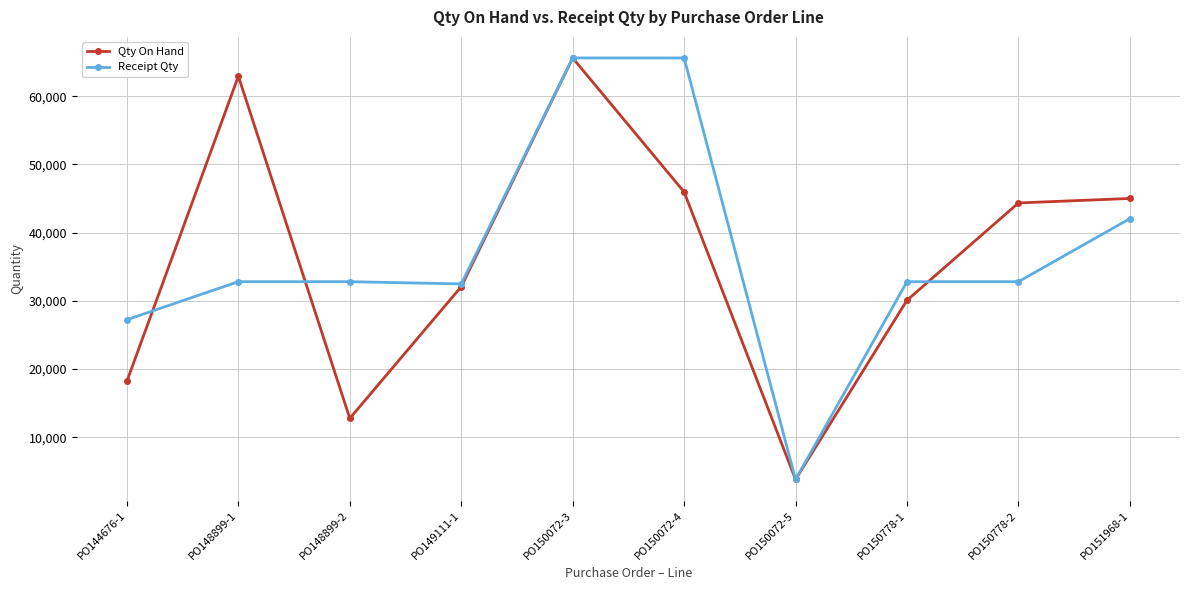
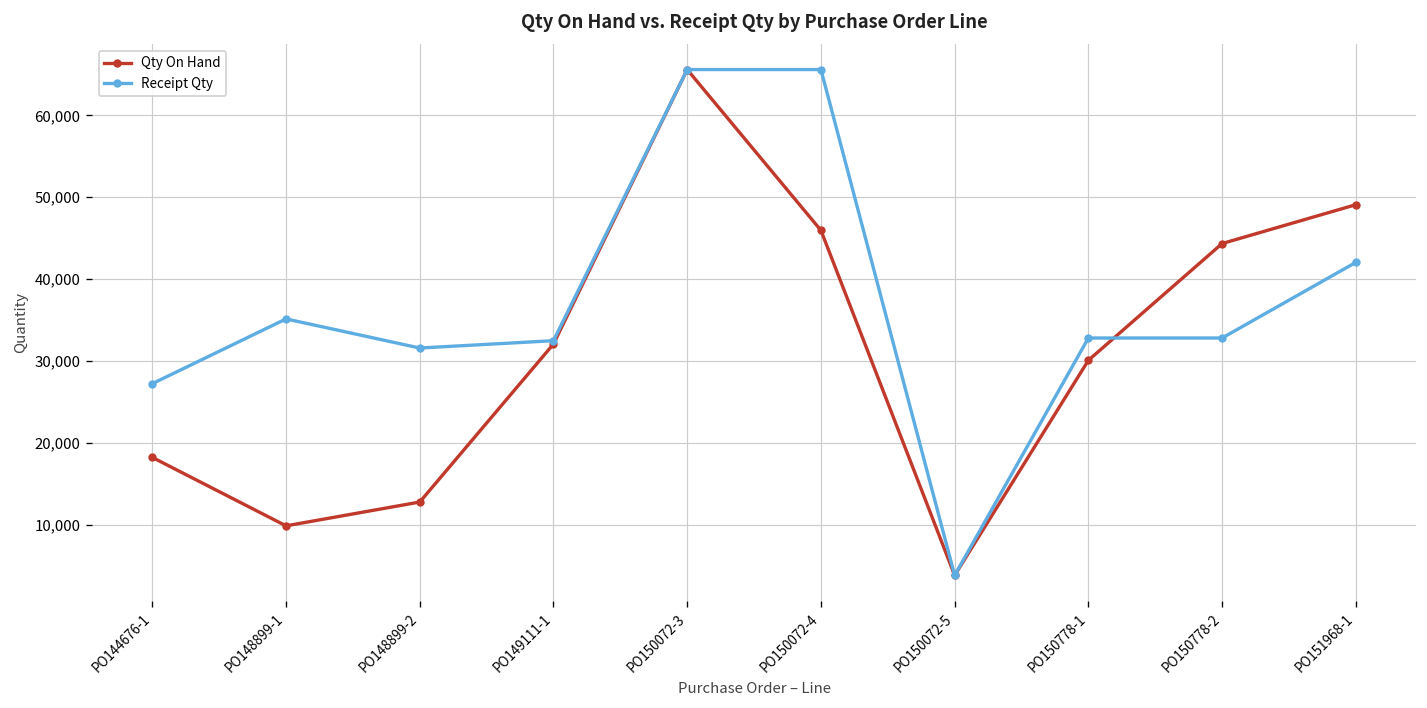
  {
    "Qty On Hand": {
      "PO144676-1": "18,000",
-     "PO148899-1": "63,000",
+     "PO148899-1": "10,000",
      "PO148899-2": "13,000",
      "PO149111-1": "32,000",
      "PO150072-4": "46,000",
      "PO150778-1": "30,000",
      "PO150778-2": "44,000",
-     "PO151968-1": "45,000"
+     "PO151968-1": "49,000"
    },
    "Receipt Qty": {
      "PO144676-1": "27,000",
-     "PO148899-1": "33,000",
-     "PO148899-2": "33,000",
+     "PO148899-1": "35,000",
+     "PO148899-2": "32,000",
      "PO149111-1": "32,000",
      "PO150072-4": "66,000",
      "PO150778-1": "33,000",
      "PO150778-2": "33,000",
      "PO151968-1": "42,000"
    }
  }
